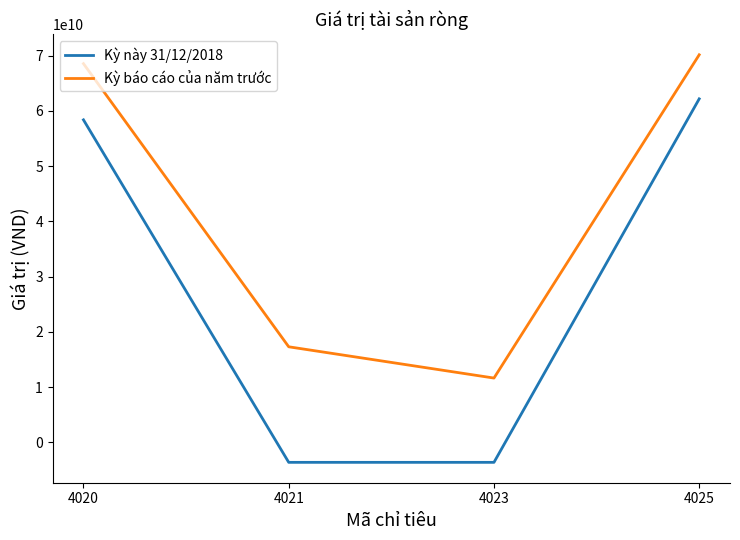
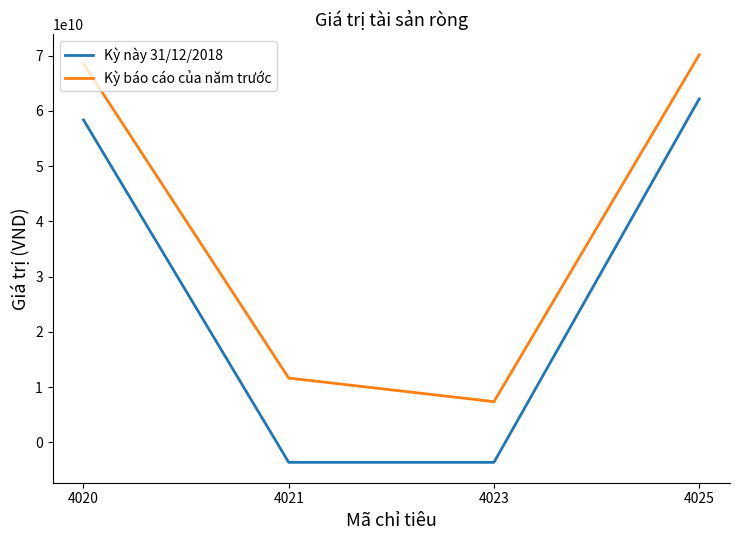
  {
    "Kỳ này 31/12/2018": {
      "4020": 58000000000,
      "4021": -4000000000,
      "4023": -4000000000,
      "4025": 62000000000
    },
    "Kỳ báo cáo của năm trước": {
-     "4021": 17000000000,
-     "4023": 12000000000,
+     "4021": 12000000000,
+     "4023": 7000000000,
      "4025": 70000000000
    }
  }
